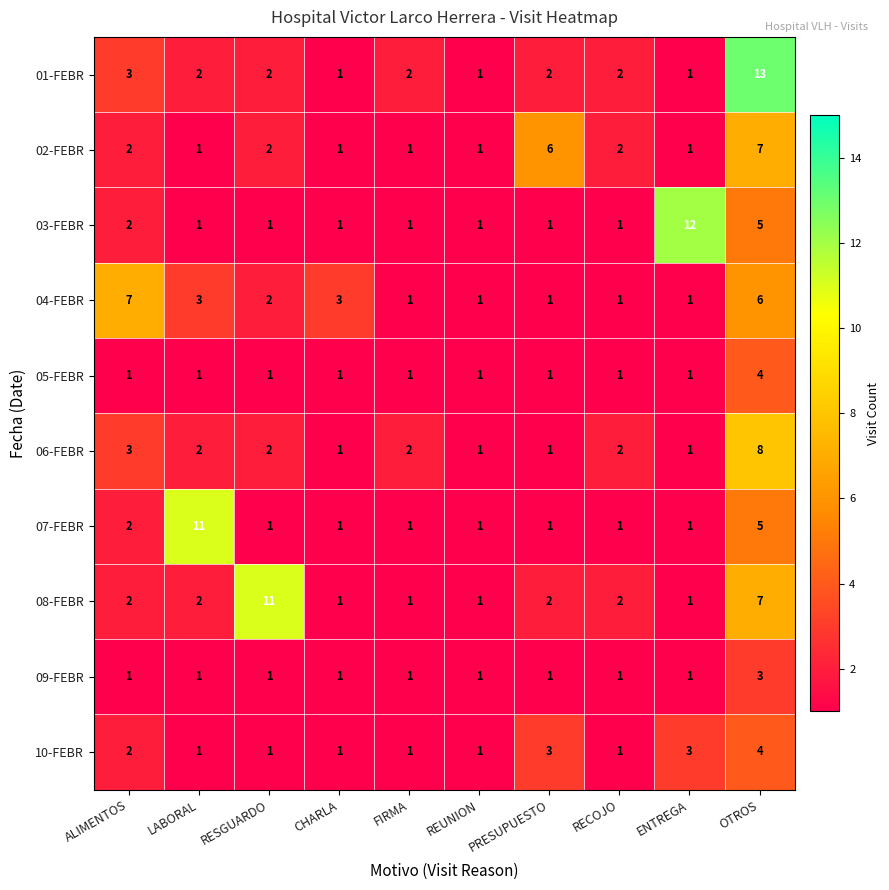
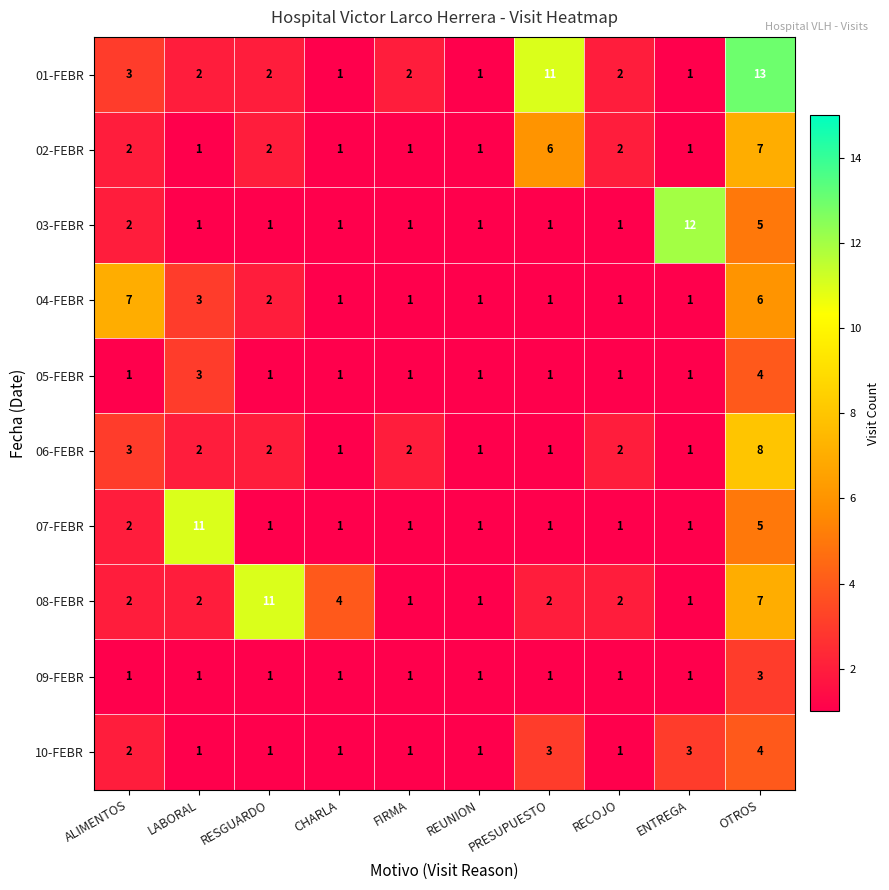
  {
    "01-FEBR": {
      "ALIMENTOS": 3,
      "LABORAL": 2,
      "RESGUARDO": 2,
      "CHARLA": 1,
      "FIRMA": 2,
      "REUNION": 1,
-     "PRESUPUESTO": 2,
+     "PRESUPUESTO": 11,
      "RECOJO": 2,
      "ENTREGA": 1,
      "OTROS": 13
    },
    "02-FEBR": {
      "ALIMENTOS": 2,
      "LABORAL": 1,
      "RESGUARDO": 2,
      "CHARLA": 1,
      "FIRMA": 1,
      "REUNION": 1,
      "PRESUPUESTO": 6,
      "RECOJO": 2,
      "ENTREGA": 1,
      "OTROS": 7
    },
    "03-FEBR": {
      "ALIMENTOS": 2,
      "LABORAL": 1,
      "RESGUARDO": 1,
      "CHARLA": 1,
      "FIRMA": 1,
      "REUNION": 1,
      "PRESUPUESTO": 1,
      "RECOJO": 1,
      "ENTREGA": 12,
      "OTROS": 5
    },
    "04-FEBR": {
      "ALIMENTOS": 7,
      "LABORAL": 3,
      "RESGUARDO": 2,
-     "CHARLA": 3,
+     "CHARLA": 1,
      "FIRMA": 1,
      "REUNION": 1,
      "PRESUPUESTO": 1,
      "RECOJO": 1,
      "ENTREGA": 1,
      "OTROS": 6
    },
    "05-FEBR": {
      "ALIMENTOS": 1,
-     "LABORAL": 1,
+     "LABORAL": 3,
      "RESGUARDO": 1,
      "CHARLA": 1,
      "FIRMA": 1,
      "REUNION": 1,
      "PRESUPUESTO": 1,
      "RECOJO": 1,
      "ENTREGA": 1,
      "OTROS": 4
    },
    "06-FEBR": {
      "ALIMENTOS": 3,
      "LABORAL": 2,
      "RESGUARDO": 2,
      "CHARLA": 1,
      "FIRMA": 2,
      "REUNION": 1,
      "PRESUPUESTO": 1,
      "RECOJO": 2,
      "ENTREGA": 1,
      "OTROS": 8
    },
    "07-FEBR": {
      "ALIMENTOS": 2,
      "LABORAL": 11,
      "RESGUARDO": 1,
      "CHARLA": 1,
      "FIRMA": 1,
      "REUNION": 1,
      "PRESUPUESTO": 1,
      "RECOJO": 1,
      "ENTREGA": 1,
      "OTROS": 5
    },
    "08-FEBR": {
      "ALIMENTOS": 2,
      "LABORAL": 2,
      "RESGUARDO": 11,
-     "CHARLA": 1,
+     "CHARLA": 4,
      "FIRMA": 1,
      "REUNION": 1,
      "PRESUPUESTO": 2,
      "RECOJO": 2,
      "ENTREGA": 1,
      "OTROS": 7
    },
    "09-FEBR": {
      "ALIMENTOS": 1,
      "LABORAL": 1,
      "RESGUARDO": 1,
      "CHARLA": 1,
      "FIRMA": 1,
      "REUNION": 1,
      "PRESUPUESTO": 1,
      "RECOJO": 1,
      "ENTREGA": 1,
      "OTROS": 3
    },
    "10-FEBR": {
      "ALIMENTOS": 2,
      "LABORAL": 1,
      "RESGUARDO": 1,
      "CHARLA": 1,
      "FIRMA": 1,
      "REUNION": 1,
      "PRESUPUESTO": 3,
      "RECOJO": 1,
      "ENTREGA": 3,
      "OTROS": 4
    }
  }
